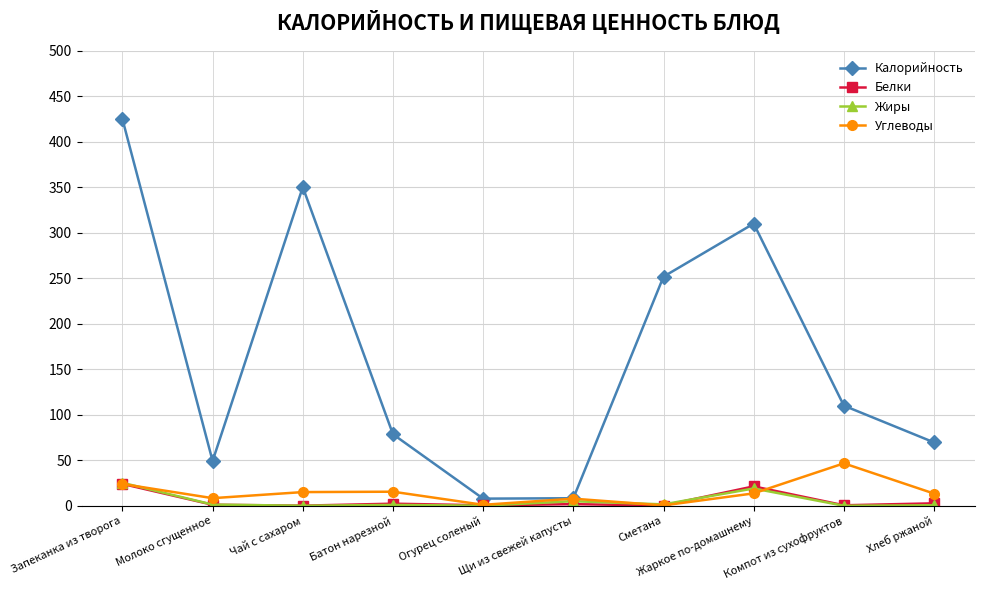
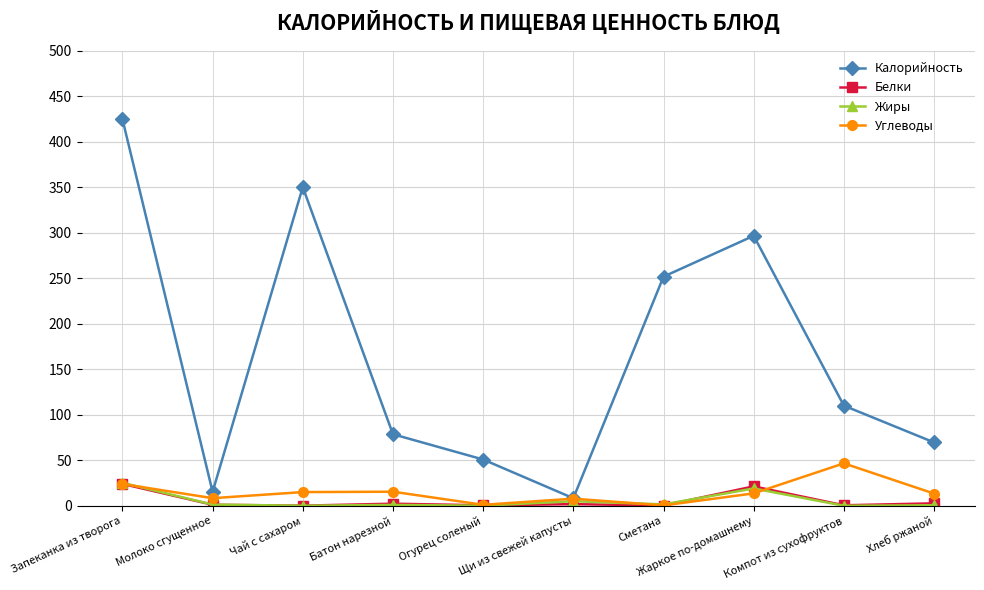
  {
    "Калорийность": {
      "Запеканка из творога": 420,
-     "Молоко сгущенное": 50,
+     "Молоко сгущенное": 20,
      "Чай с сахаром": 350,
      "Батон нарезной": 80,
-     "Огурец соленый": 10,
+     "Огурец соленый": 50,
      "Сметана": 250,
-     "Жаркое по-домашнему": 310,
+     "Жаркое по-домашнему": 300,
      "Компот из сухофруктов": 110,
      "Хлеб ржаной": 70
    },
    "Белки": {
      "Щи из свежей капусты": 0
    },
    "Углеводы": {
      "Молоко сгущенное": 10,
      "Чай с сахаром": 20,
      "Батон нарезной": 20,
      "Жаркое по-домашнему": 10,
      "Компот из сухофруктов": 50,
      "Хлеб ржаной": 10
    }
  }
